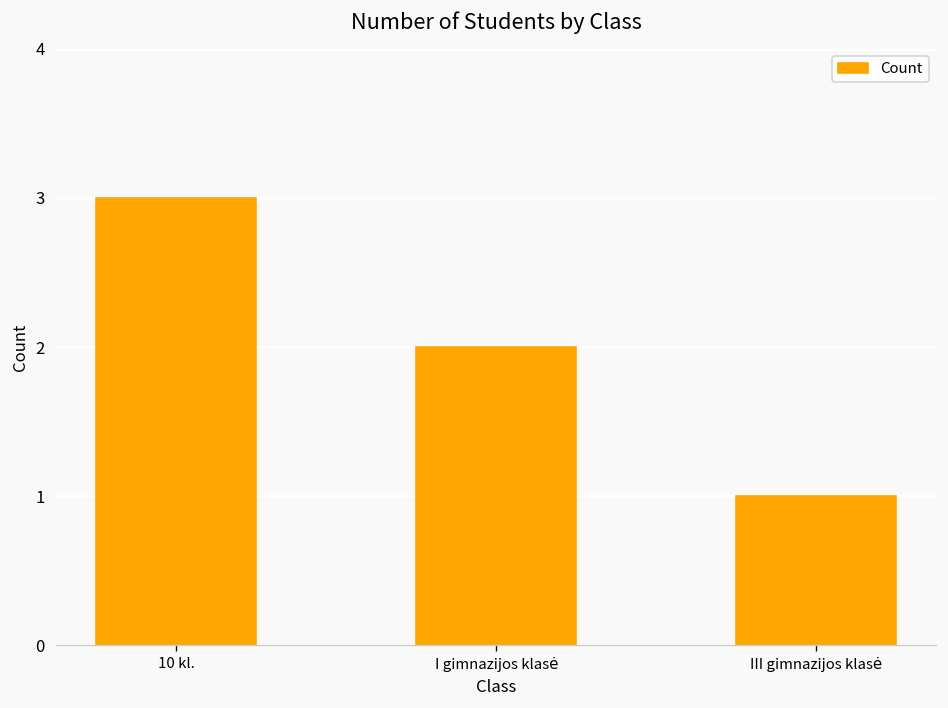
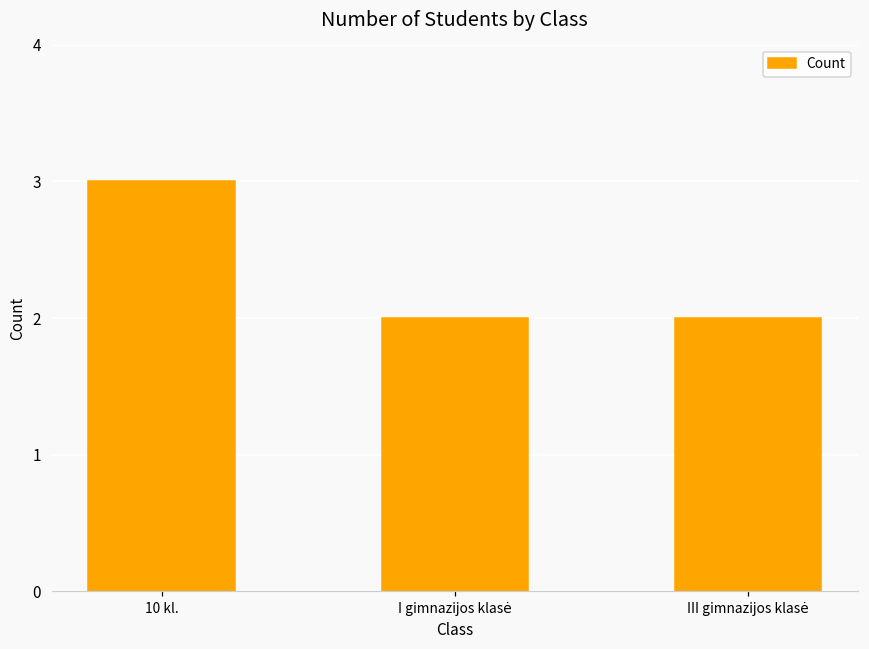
  {
    "10 kl.": 3,
    "I gimnazijos klasė": 2,
-   "III gimnazijos klasė": 1
+   "III gimnazijos klasė": 2
  }
